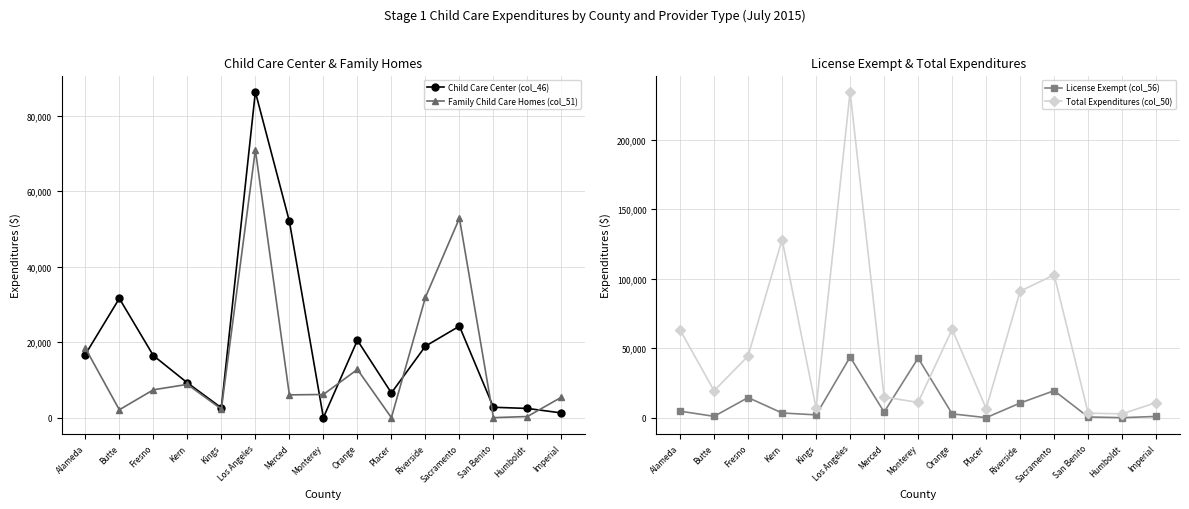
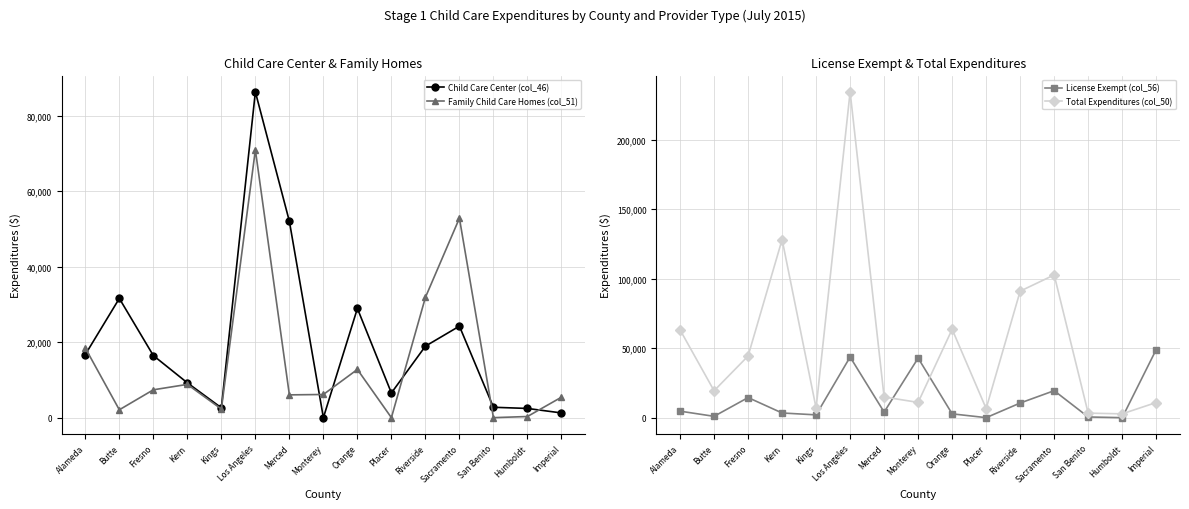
  {
    "Child Care Center & Family Homes": {
      "Child Care Center (col_46)": {
        "Alameda": "17,000",
        "Butte": "32,000",
        "Fresno": "16,000",
        "Los Angeles": "86,000",
        "Merced": "52,000",
        "Monterey": "0",
-       "Orange": "21,000",
+       "Orange": "29,000",
        "Placer": "7,000",
        "Riverside": "19,000",
        "Sacramento": "24,000",
        "San Benito": "3,000",
        "Humboldt": "2,000",
        "Imperial": "1,000"
      },
      "Family Child Care Homes (col_51)": {
        "Alameda": "18,000",
        "Butte": "2,000",
        "Fresno": "7,000",
        "Los Angeles": "71,000",
        "Merced": "6,000",
        "Monterey": "6,000",
        "Orange": "13,000",
        "Placer": "0",
        "Riverside": "32,000",
        "Sacramento": "53,000",
        "San Benito": "0",
        "Humboldt": "0",
        "Imperial": "5,000"
      }
    },
    "License Exempt & Total Expenditures": {
      "License Exempt (col_56)": {
        "Alameda": "5,000",
        "Butte": "1,000",
        "Fresno": "15,000",
        "Kern": "3,000",
        "Kings": "2,000",
        "Los Angeles": "44,000",
        "Merced": "4,000",
        "Monterey": "43,000",
        "Orange": "3,000",
        "Placer": "0",
        "Riverside": "11,000",
        "Sacramento": "19,000",
        "San Benito": "1,000",
        "Humboldt": "0",
-       "Imperial": "1,000"
+       "Imperial": "49,000"
      },
      "Total Expenditures (col_50)": {
        "Alameda": "63,000",
        "Butte": "19,000",
        "Fresno": "44,000",
        "Kern": "128,000",
        "Kings": "7,000",
        "Los Angeles": "234,000",
        "Merced": "15,000",
        "Monterey": "11,000",
        "Orange": "64,000",
        "Placer": "7,000",
        "Riverside": "91,000",
        "Sacramento": "103,000",
        "San Benito": "3,000",
        "Humboldt": "3,000",
        "Imperial": "11,000"
      }
    }
  }
